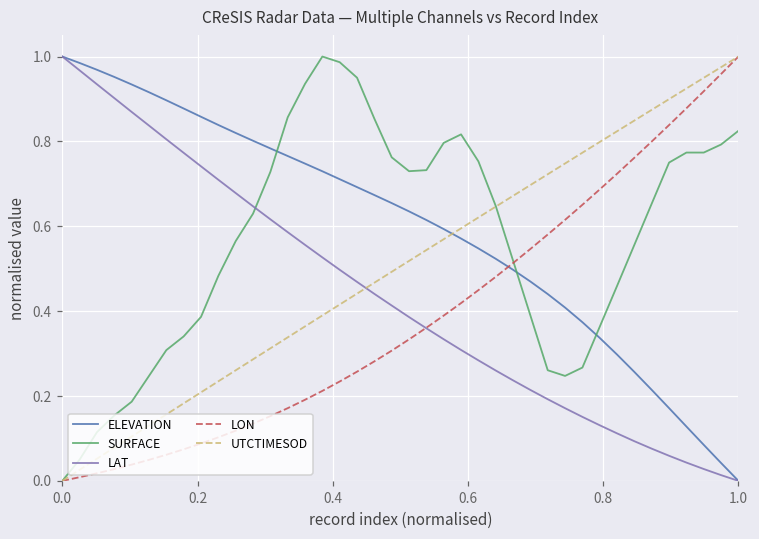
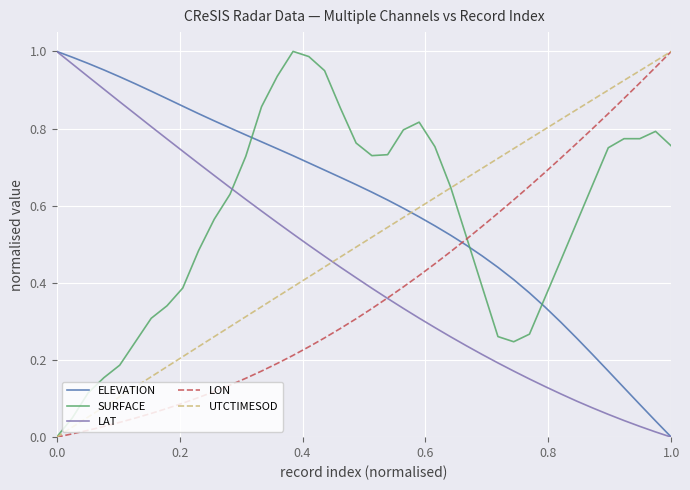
  {
    "SURFACE": {
-     "1.0": 0.83
+     "1.0": 0.75
    }
  }
